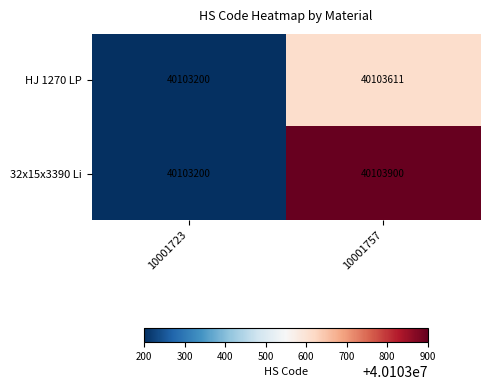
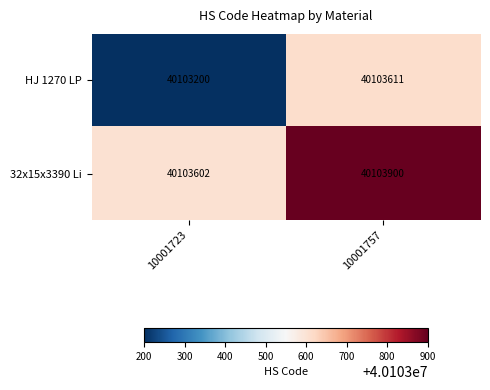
  {
    "HJ 1270 LP": {
      "10001723": 40103200,
      "10001757": 40103611
    },
    "32x15x3390 Li": {
-     "10001723": 40103200,
+     "10001723": 40103602,
      "10001757": 40103900
    }
  }
